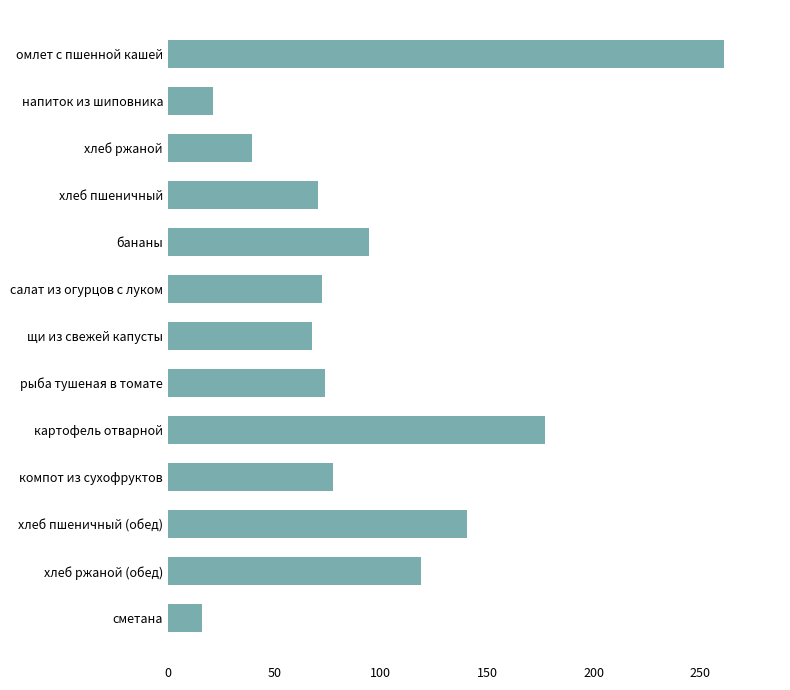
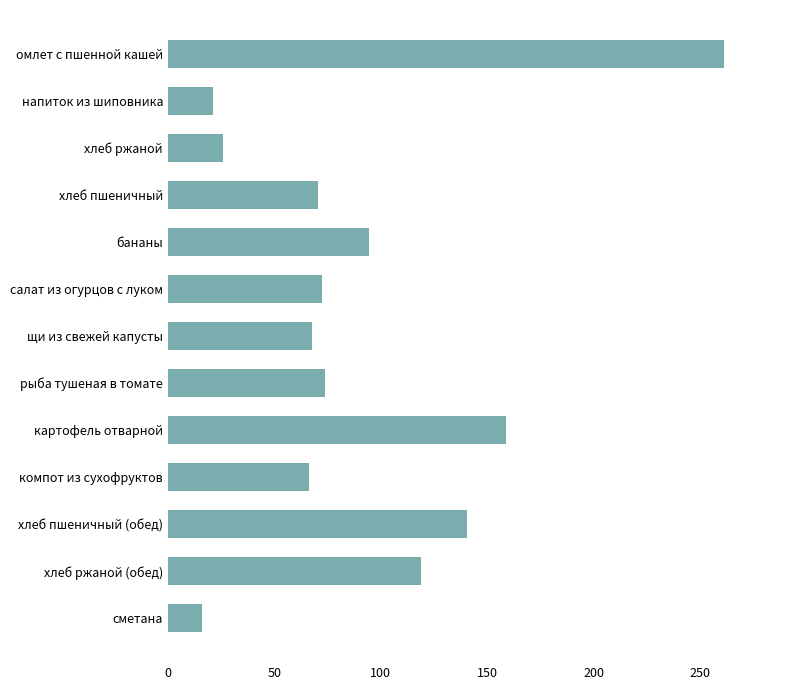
  {
    "омлет с пшенной кашей": 261,
    "напиток из шиповника": 21,
-   "хлеб ржаной": 40,
+   "хлеб ржаной": 26,
    "хлеб пшеничный": 70,
    "бананы": 95,
    "салат из огурцов с луком": 72,
    "щи из свежей капусты": 68,
    "рыба тушеная в томате": 74,
-   "картофель отварной": 177,
-   "компот из сухофруктов": 78,
+   "картофель отварной": 159,
+   "компот из сухофруктов": 66,
    "хлеб пшеничный (обед)": 141,
    "хлеб ржаной (обед)": 119,
    "сметана": 16
  }
